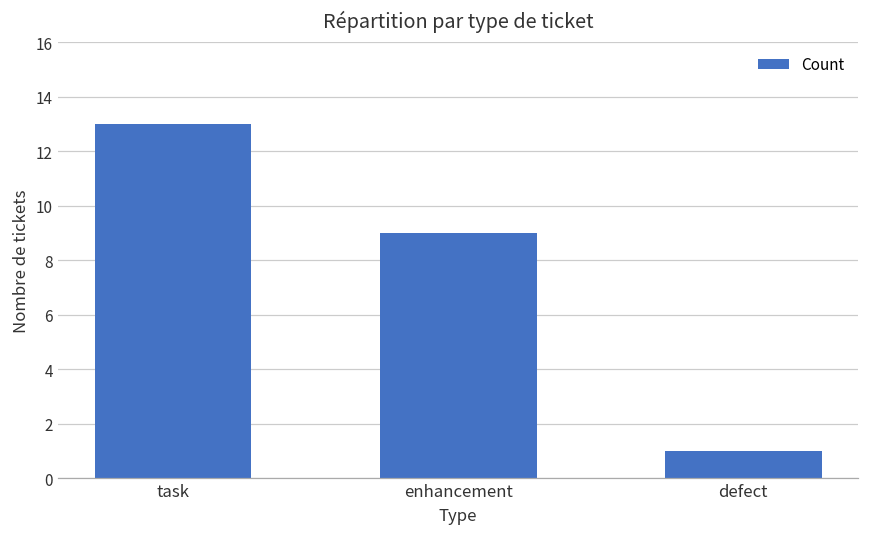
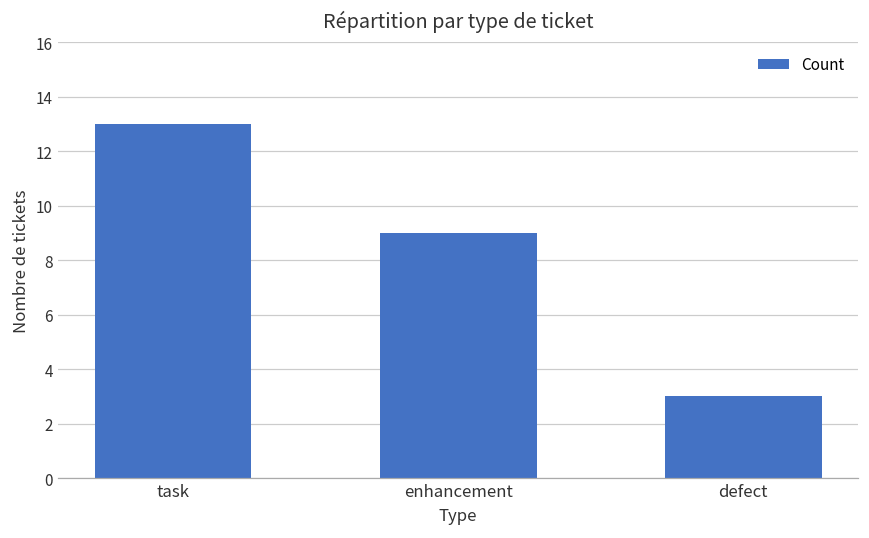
  {
    "task": 13,
    "enhancement": 9,
-   "defect": 1
+   "defect": 3
  }
